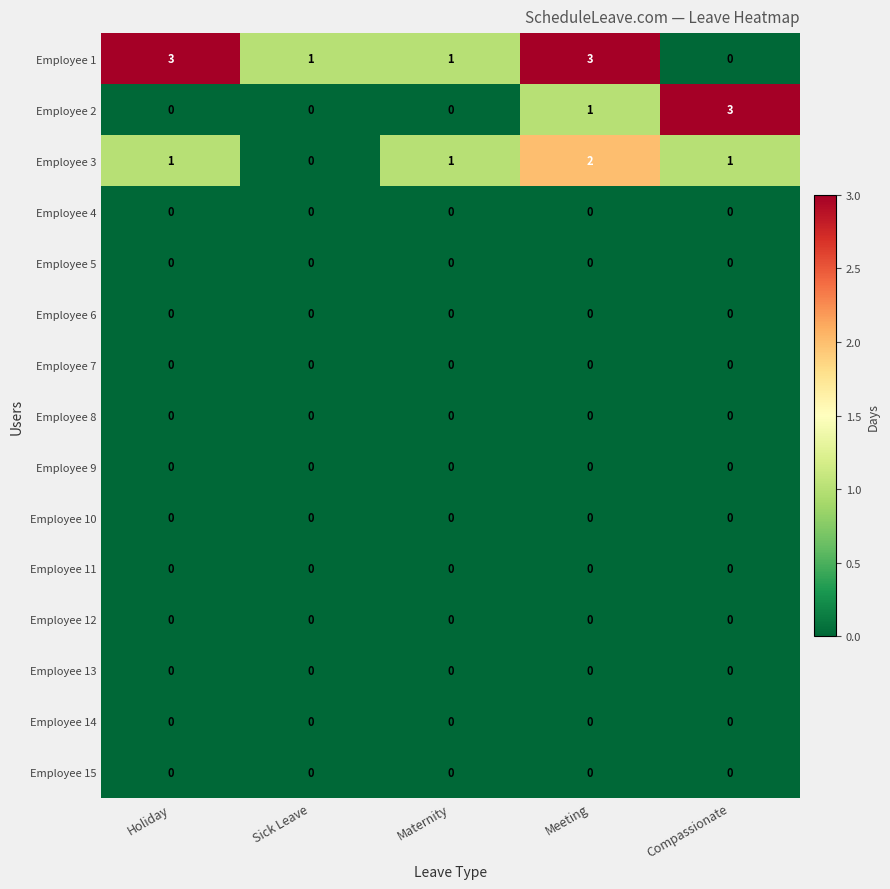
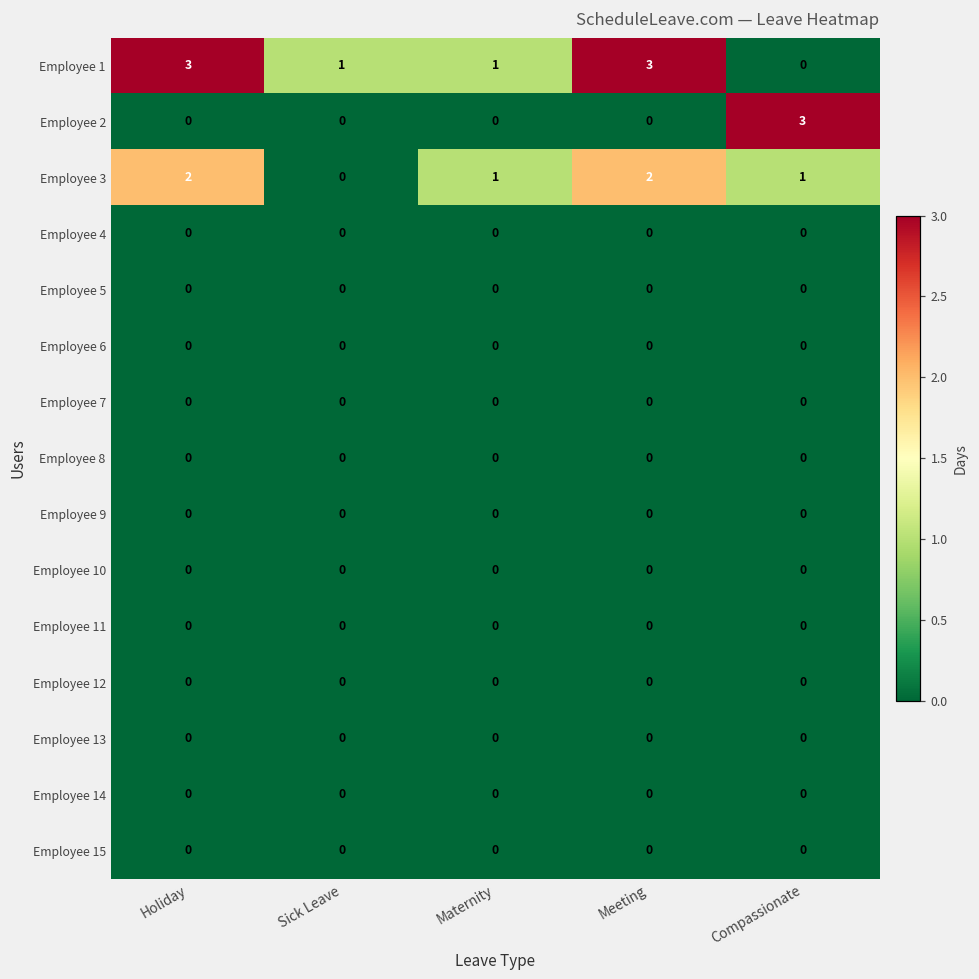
  {
    "Employee 1": {
      "Holiday": 3,
      "Sick Leave": 1,
      "Maternity": 1,
      "Meeting": 3,
      "Compassionate": 0
    },
    "Employee 2": {
      "Holiday": 0,
      "Sick Leave": 0,
      "Maternity": 0,
-     "Meeting": 1,
+     "Meeting": 0,
      "Compassionate": 3
    },
    "Employee 3": {
-     "Holiday": 1,
+     "Holiday": 2,
      "Sick Leave": 0,
      "Maternity": 1,
      "Meeting": 2,
      "Compassionate": 1
    },
    "Employee 4": {
      "Holiday": 0,
      "Sick Leave": 0,
      "Maternity": 0,
      "Meeting": 0,
      "Compassionate": 0
    },
    "Employee 5": {
      "Holiday": 0,
      "Sick Leave": 0,
      "Maternity": 0,
      "Meeting": 0,
      "Compassionate": 0
    },
    "Employee 6": {
      "Holiday": 0,
      "Sick Leave": 0,
      "Maternity": 0,
      "Meeting": 0,
      "Compassionate": 0
    },
    "Employee 7": {
      "Holiday": 0,
      "Sick Leave": 0,
      "Maternity": 0,
      "Meeting": 0,
      "Compassionate": 0
    },
    "Employee 8": {
      "Holiday": 0,
      "Sick Leave": 0,
      "Maternity": 0,
      "Meeting": 0,
      "Compassionate": 0
    },
    "Employee 9": {
      "Holiday": 0,
      "Sick Leave": 0,
      "Maternity": 0,
      "Meeting": 0,
      "Compassionate": 0
    },
    "Employee 10": {
      "Holiday": 0,
      "Sick Leave": 0,
      "Maternity": 0,
      "Meeting": 0,
      "Compassionate": 0
    },
    "Employee 11": {
      "Holiday": 0,
      "Sick Leave": 0,
      "Maternity": 0,
      "Meeting": 0,
      "Compassionate": 0
    },
    "Employee 12": {
      "Holiday": 0,
      "Sick Leave": 0,
      "Maternity": 0,
      "Meeting": 0,
      "Compassionate": 0
    },
    "Employee 13": {
      "Holiday": 0,
      "Sick Leave": 0,
      "Maternity": 0,
      "Meeting": 0,
      "Compassionate": 0
    },
    "Employee 14": {
      "Holiday": 0,
      "Sick Leave": 0,
      "Maternity": 0,
      "Meeting": 0,
      "Compassionate": 0
    },
    "Employee 15": {
      "Holiday": 0,
      "Sick Leave": 0,
      "Maternity": 0,
      "Meeting": 0,
      "Compassionate": 0
    }
  }
